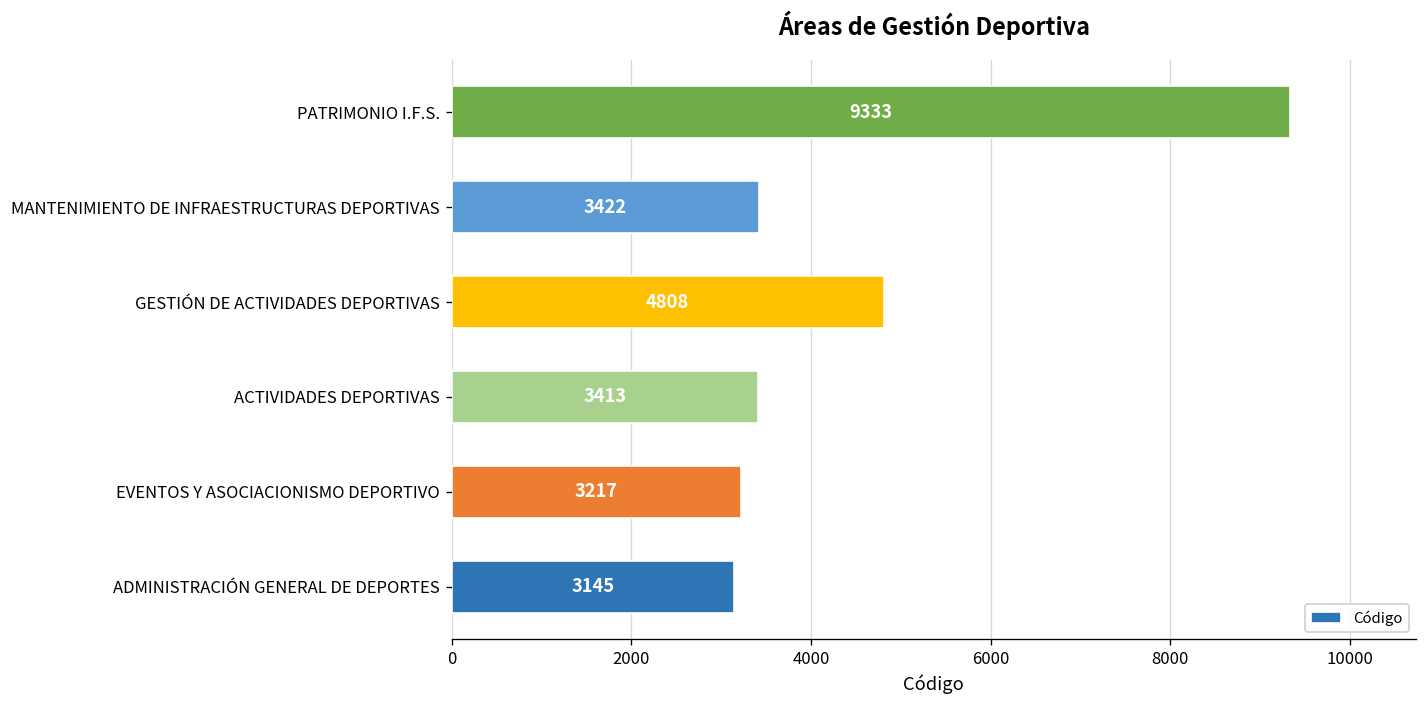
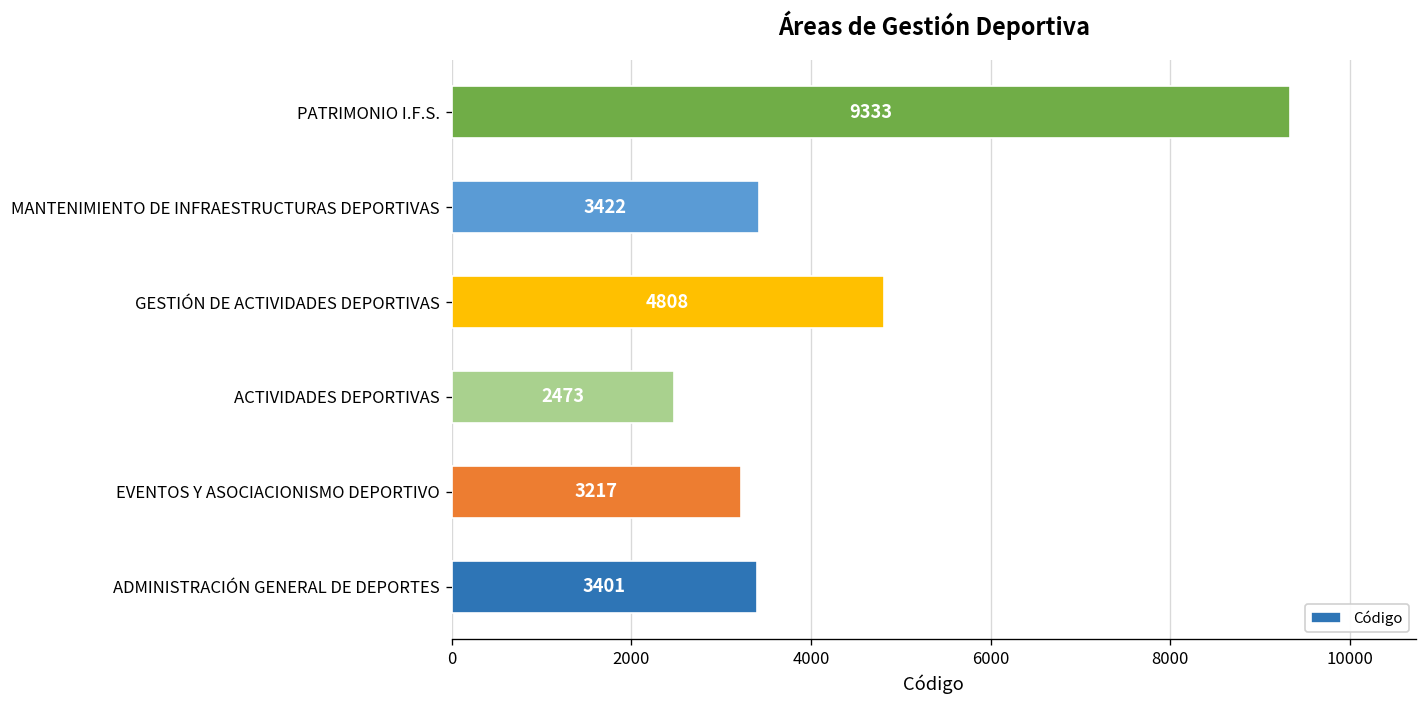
  {
    "PATRIMONIO I.F.S.": 9333,
    "MANTENIMIENTO DE INFRAESTRUCTURAS DEPORTIVAS": 3422,
    "GESTIÓN DE ACTIVIDADES DEPORTIVAS": 4808,
-   "ACTIVIDADES DEPORTIVAS": 3413,
+   "ACTIVIDADES DEPORTIVAS": 2473,
    "EVENTOS Y ASOCIACIONISMO DEPORTIVO": 3217,
-   "ADMINISTRACIÓN GENERAL DE DEPORTES": 3145
+   "ADMINISTRACIÓN GENERAL DE DEPORTES": 3401
  }
